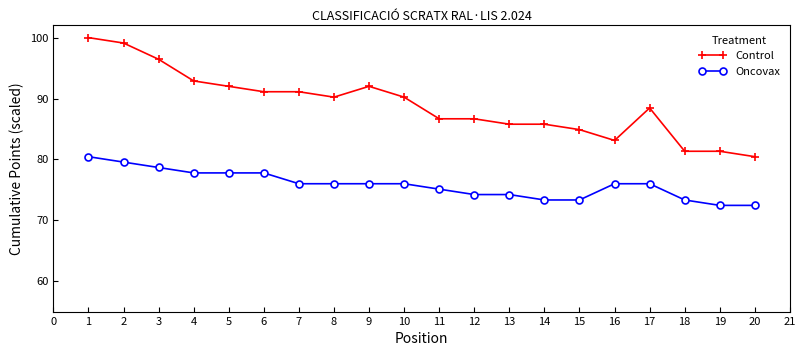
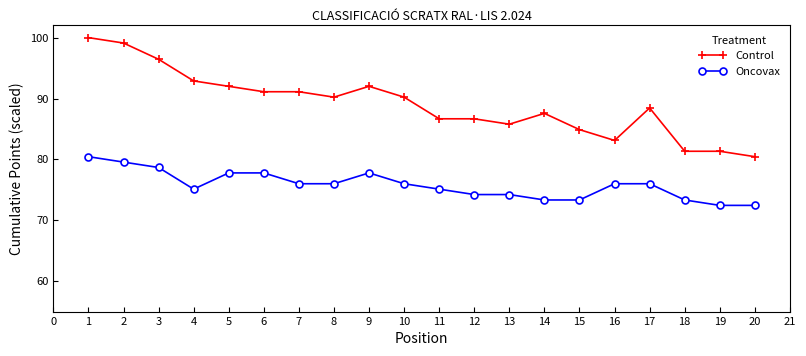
  {
    "Control": {
      "1": 100,
      "2": 99,
      "3": 96,
      "4": 93,
      "5": 92,
      "6": 91,
      "7": 91,
      "8": 90,
      "9": 92,
      "10": 90,
      "11": 87,
      "12": 87,
      "13": 86,
-     "14": 86,
+     "14": 88,
      "15": 85,
      "16": 83,
      "17": 88,
      "18": 81,
      "19": 81,
      "20": 80
    },
    "Oncovax": {
      "1": 80,
      "2": 80,
      "3": 79,
-     "4": 78,
+     "4": 75,
      "5": 78,
      "6": 78,
      "7": 76,
      "8": 76,
-     "9": 76,
+     "9": 78,
      "10": 76,
      "11": 75,
      "12": 74,
      "13": 74,
      "14": 73,
      "15": 73,
      "16": 76,
      "17": 76,
      "18": 73,
      "19": 72,
      "20": 72
    }
  }
